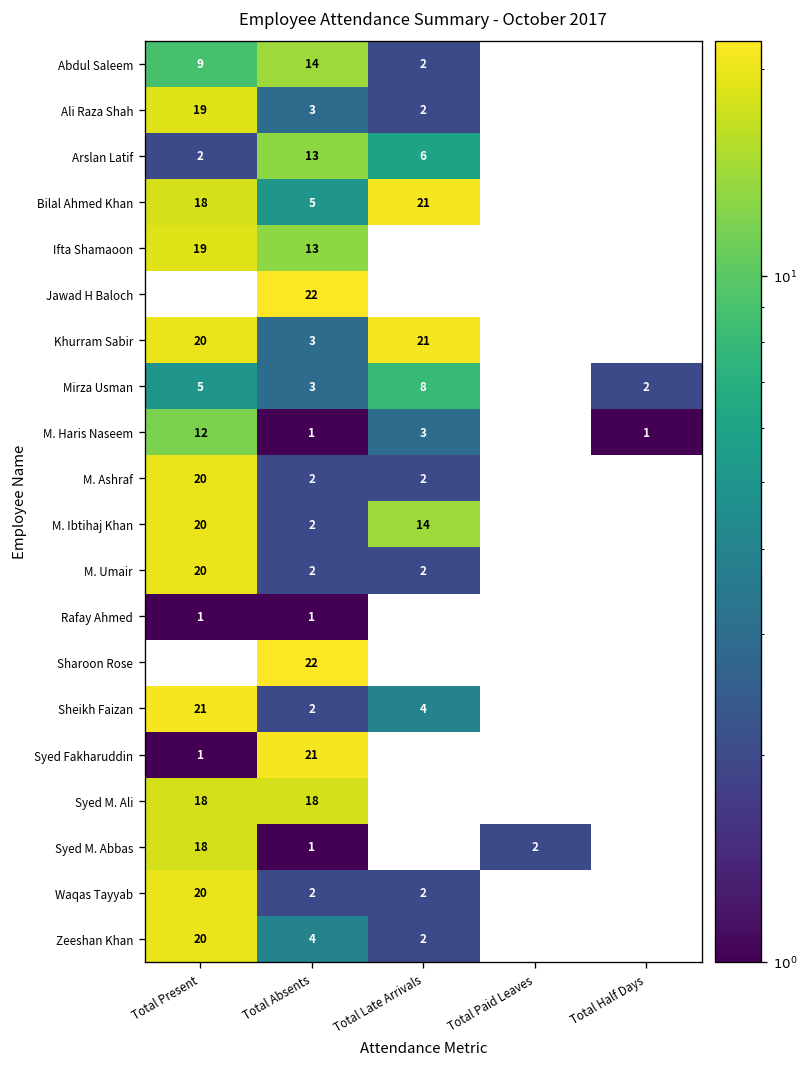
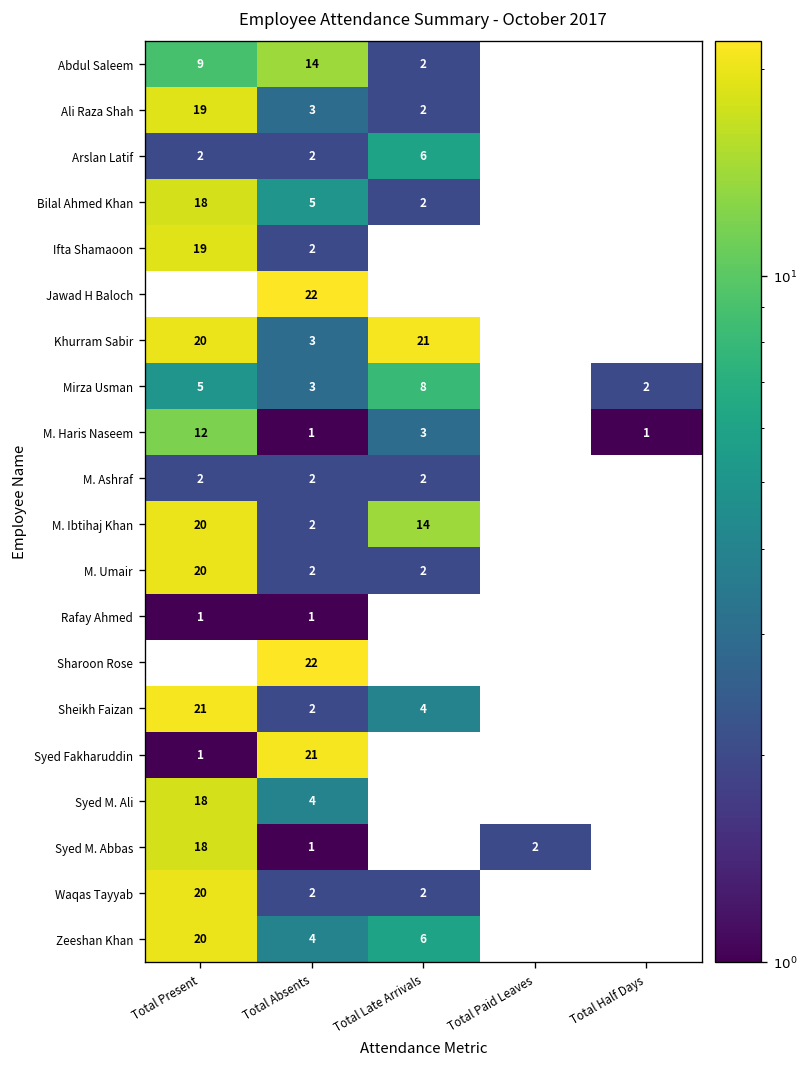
  {
    "Abdul Saleem": {
      "Total Present": 9,
      "Total Absents": 14,
      "Total Late Arrivals": 2
    },
    "Ali Raza Shah": {
      "Total Present": 19,
      "Total Absents": 3,
      "Total Late Arrivals": 2
    },
    "Arslan Latif": {
      "Total Present": 2,
-     "Total Absents": 13,
+     "Total Absents": 2,
      "Total Late Arrivals": 6
    },
    "Bilal Ahmed Khan": {
      "Total Present": 18,
      "Total Absents": 5,
-     "Total Late Arrivals": 21
+     "Total Late Arrivals": 2
    },
    "Ifta Shamaoon": {
      "Total Present": 19,
-     "Total Absents": 13
+     "Total Absents": 2
    },
    "Jawad H Baloch": {
      "Total Absents": 22
    },
    "Khurram Sabir": {
      "Total Present": 20,
      "Total Absents": 3,
      "Total Late Arrivals": 21
    },
    "Mirza Usman": {
      "Total Present": 5,
      "Total Absents": 3,
      "Total Late Arrivals": 8,
      "Total Half Days": 2
    },
    "M. Haris Naseem": {
      "Total Present": 12,
      "Total Absents": 1,
      "Total Late Arrivals": 3,
      "Total Half Days": 1
    },
    "M. Ashraf": {
-     "Total Present": 20,
+     "Total Present": 2,
      "Total Absents": 2,
      "Total Late Arrivals": 2
    },
    "M. Ibtihaj Khan": {
      "Total Present": 20,
      "Total Absents": 2,
      "Total Late Arrivals": 14
    },
    "M. Umair": {
      "Total Present": 20,
      "Total Absents": 2,
      "Total Late Arrivals": 2
    },
    "Rafay Ahmed": {
      "Total Present": 1,
      "Total Absents": 1
    },
    "Sharoon Rose": {
      "Total Absents": 22
    },
    "Sheikh Faizan": {
      "Total Present": 21,
      "Total Absents": 2,
      "Total Late Arrivals": 4
    },
    "Syed Fakharuddin": {
      "Total Present": 1,
      "Total Absents": 21
    },
    "Syed M. Ali": {
      "Total Present": 18,
-     "Total Absents": 18
+     "Total Absents": 4
    },
    "Syed M. Abbas": {
      "Total Present": 18,
      "Total Absents": 1,
      "Total Paid Leaves": 2
    },
    "Waqas Tayyab": {
      "Total Present": 20,
      "Total Absents": 2,
      "Total Late Arrivals": 2
    },
    "Zeeshan Khan": {
      "Total Present": 20,
      "Total Absents": 4,
-     "Total Late Arrivals": 2
+     "Total Late Arrivals": 6
    }
  }
